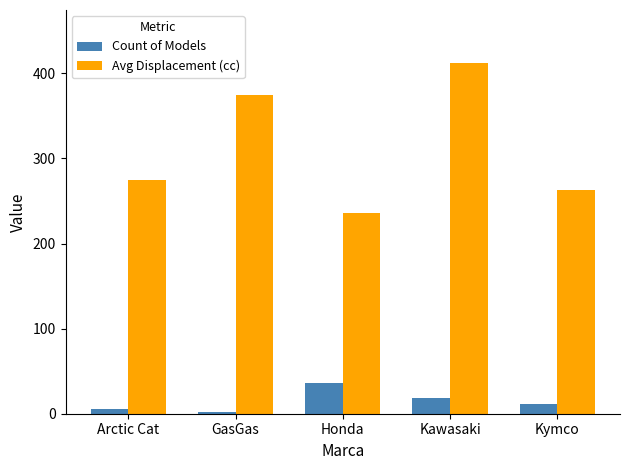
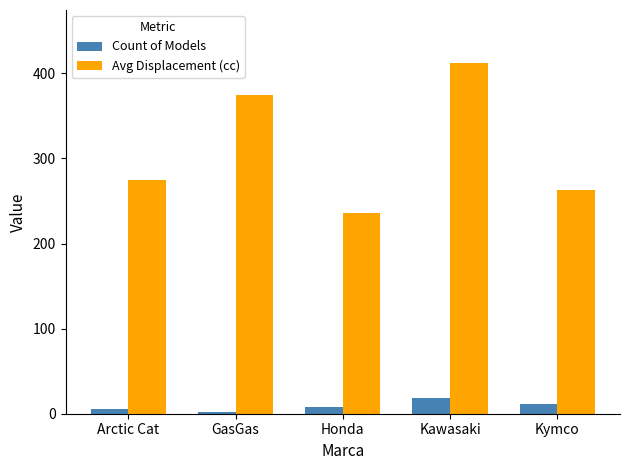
  {
    "Count of Models": {
      "Arctic Cat": 10,
-     "Honda": 40,
+     "Honda": 10,
      "Kawasaki": 20,
      "Kymco": 10
    },
    "Avg Displacement (cc)": {
      "Arctic Cat": 280,
      "GasGas": 380,
      "Honda": 240,
      "Kawasaki": 410,
      "Kymco": 260
    }
  }
